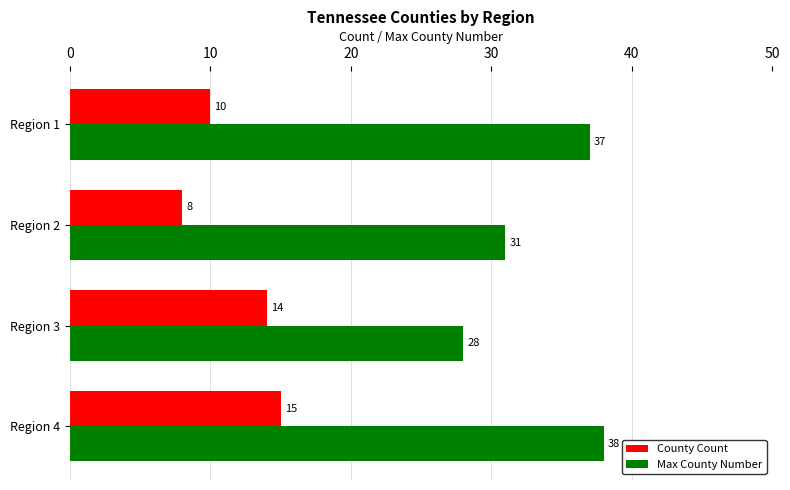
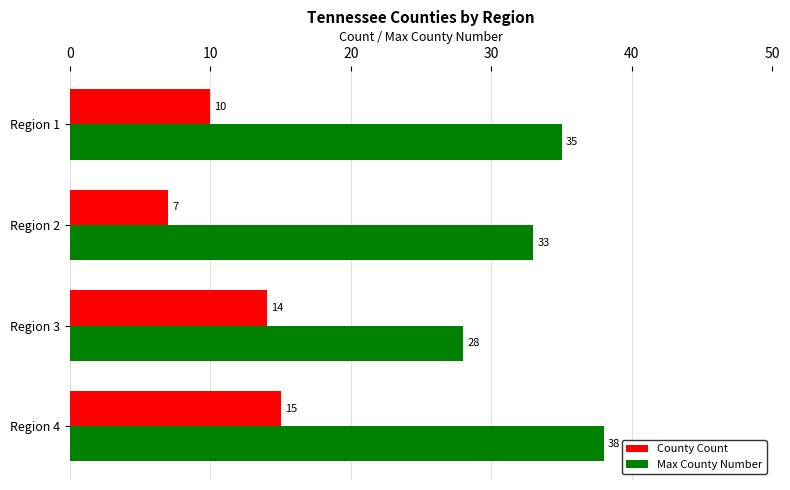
  {
    "County Count": {
      "Region 1": 10,
-     "Region 2": 8,
+     "Region 2": 7,
      "Region 3": 14,
      "Region 4": 15
    },
    "Max County Number": {
-     "Region 1": 37,
-     "Region 2": 31,
+     "Region 1": 35,
+     "Region 2": 33,
      "Region 3": 28,
      "Region 4": 38
    }
  }
